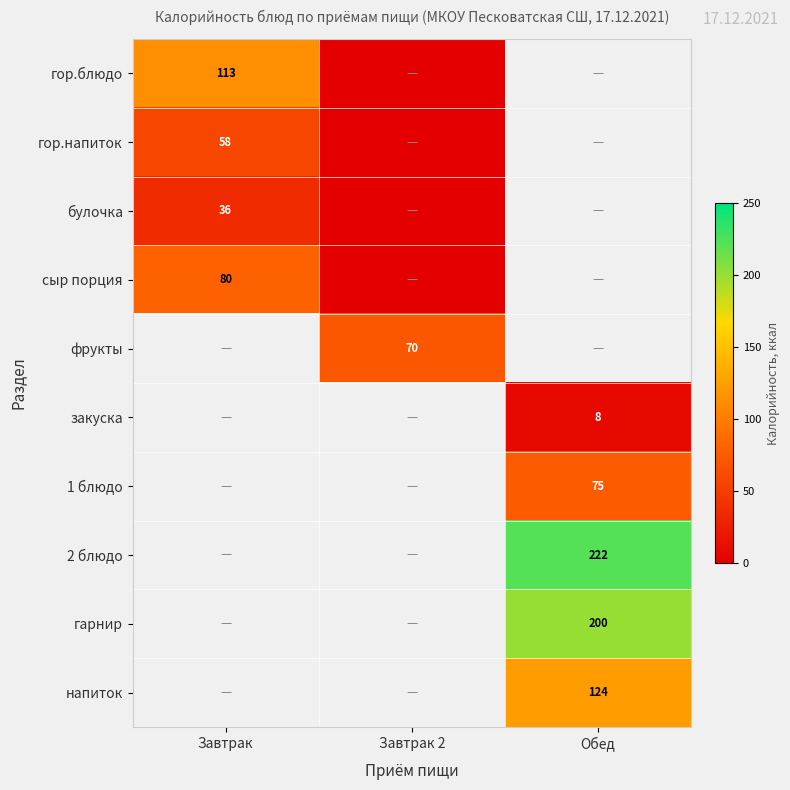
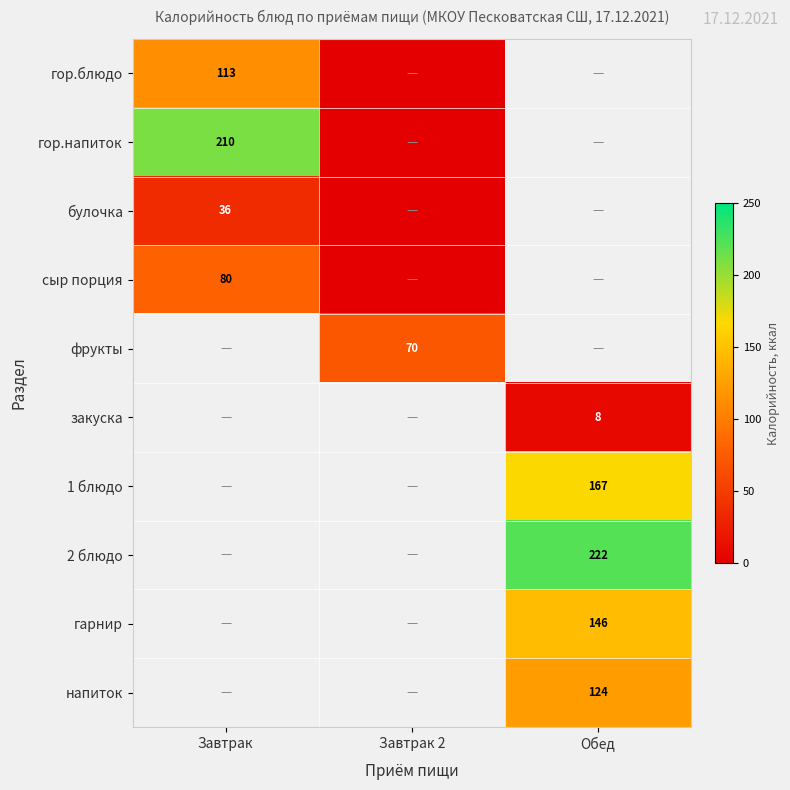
  {
    "гор.блюдо": {
      "Завтрак": 113
    },
    "гор.напиток": {
-     "Завтрак": 58
+     "Завтрак": 210
    },
    "булочка": {
      "Завтрак": 36
    },
    "сыр порция": {
      "Завтрак": 80
    },
    "фрукты": {
      "Завтрак 2": 70
    },
    "закуска": {
      "Обед": 8
    },
    "1 блюдо": {
-     "Обед": 75
+     "Обед": 167
    },
    "2 блюдо": {
      "Обед": 222
    },
    "гарнир": {
-     "Обед": 200
+     "Обед": 146
    },
    "напиток": {
      "Обед": 124
    }
  }
